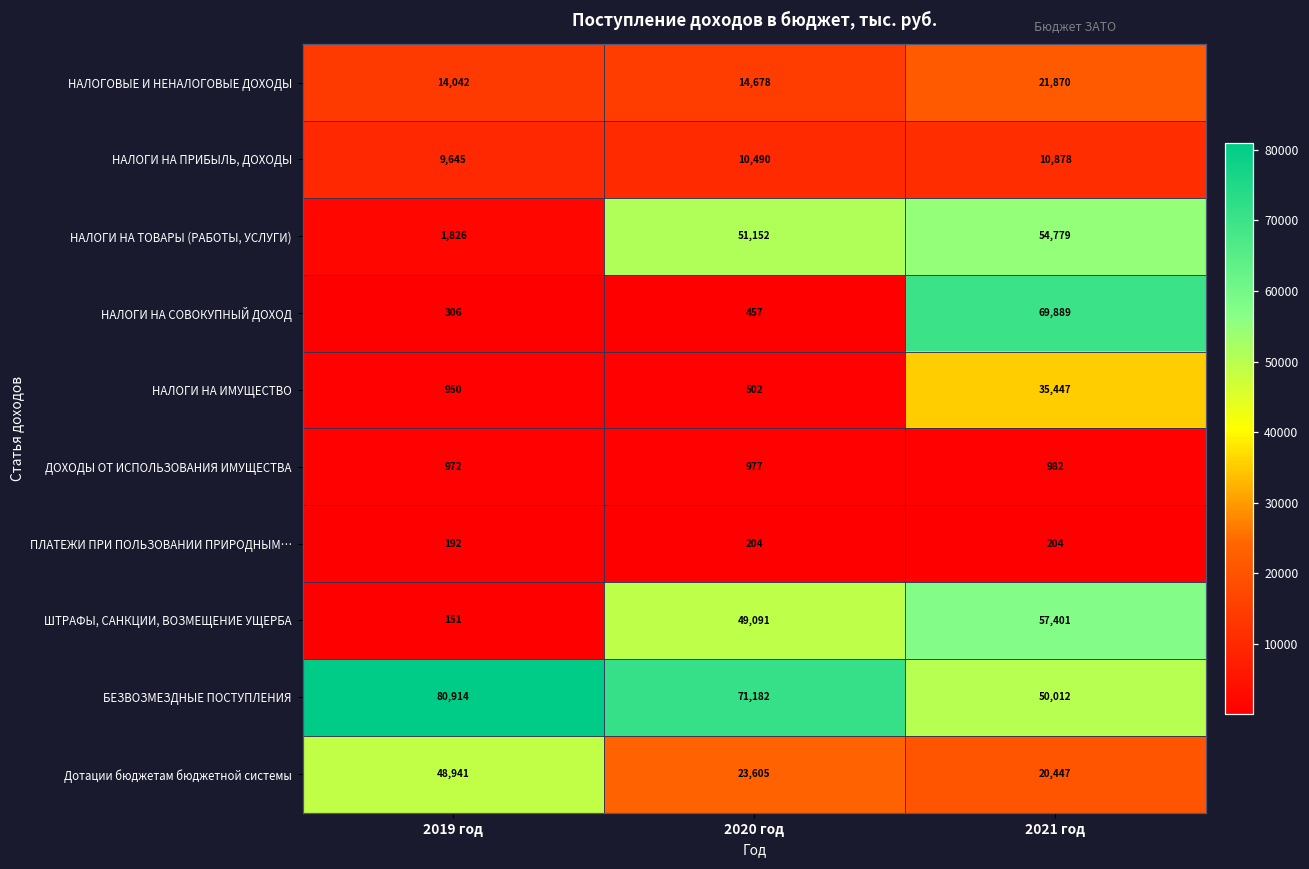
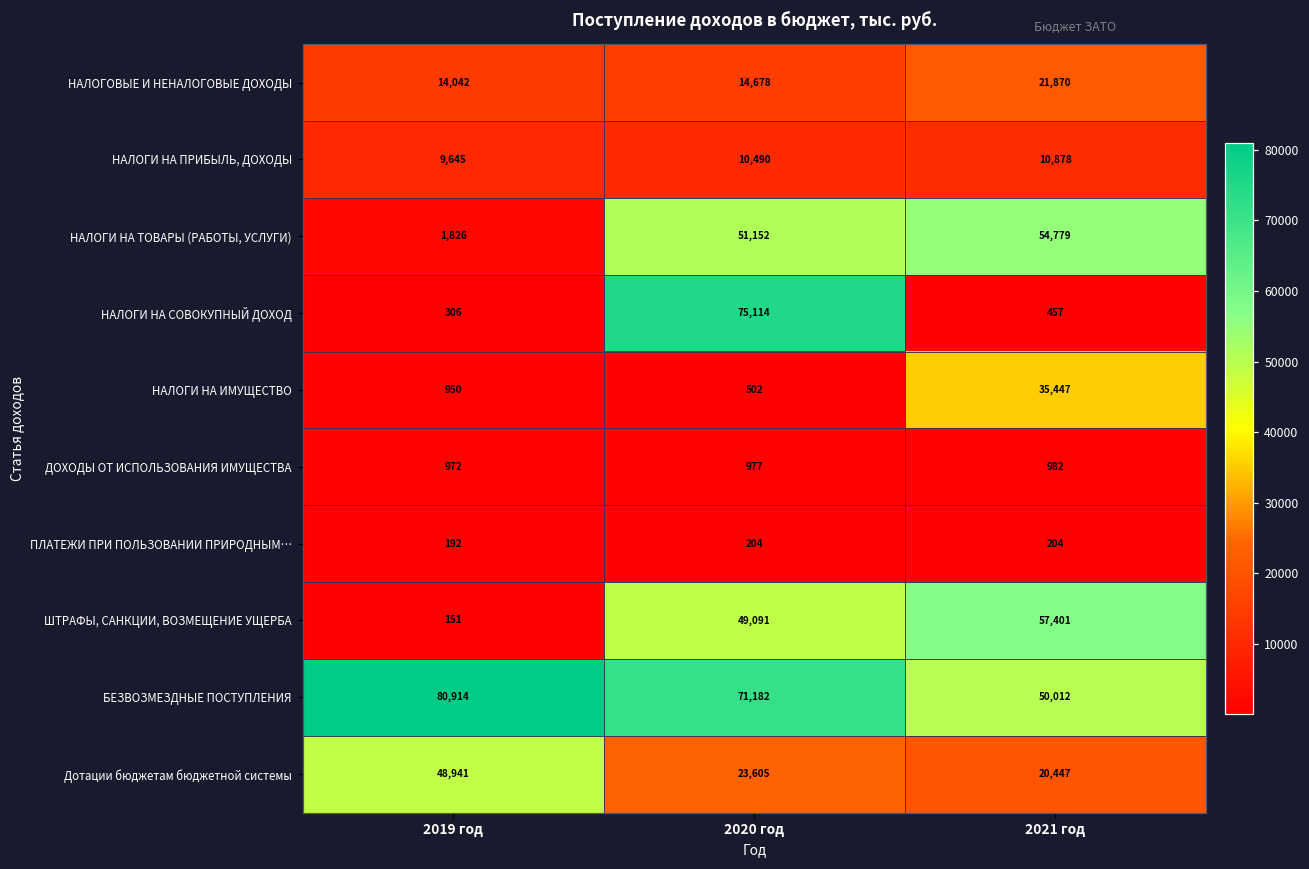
  {
    "НАЛОГОВЫЕ И НЕНАЛОГОВЫЕ ДОХОДЫ": {
      "2019 год": "14,042",
      "2020 год": "14,678",
      "2021 год": "21,870"
    },
    "НАЛОГИ НА ПРИБЫЛЬ, ДОХОДЫ": {
      "2019 год": "9,645",
      "2020 год": "10,490",
      "2021 год": "10,878"
    },
    "НАЛОГИ НА ТОВАРЫ (РАБОТЫ, УСЛУГИ)": {
      "2019 год": "1,826",
      "2020 год": "51,152",
      "2021 год": "54,779"
    },
    "НАЛОГИ НА СОВОКУПНЫЙ ДОХОД": {
      "2019 год": "306",
-     "2020 год": "457",
-     "2021 год": "69,889"
+     "2020 год": "75,114",
+     "2021 год": "457"
    },
    "НАЛОГИ НА ИМУЩЕСТВО": {
      "2019 год": "950",
      "2020 год": "502",
      "2021 год": "35,447"
    },
    "ДОХОДЫ ОТ ИСПОЛЬЗОВАНИЯ ИМУЩЕСТВА": {
      "2019 год": "972",
      "2020 год": "977",
      "2021 год": "982"
    },
    "ПЛАТЕЖИ ПРИ ПОЛЬЗОВАНИИ ПРИРОДНЫМ…": {
      "2019 год": "192",
      "2020 год": "204",
      "2021 год": "204"
    },
    "ШТРАФЫ, САНКЦИИ, ВОЗМЕЩЕНИЕ УЩЕРБА": {
      "2019 год": "151",
      "2020 год": "49,091",
      "2021 год": "57,401"
    },
    "БЕЗВОЗМЕЗДНЫЕ ПОСТУПЛЕНИЯ": {
      "2019 год": "80,914",
      "2020 год": "71,182",
      "2021 год": "50,012"
    },
    "Дотации бюджетам бюджетной системы": {
      "2019 год": "48,941",
      "2020 год": "23,605",
      "2021 год": "20,447"
    }
  }
